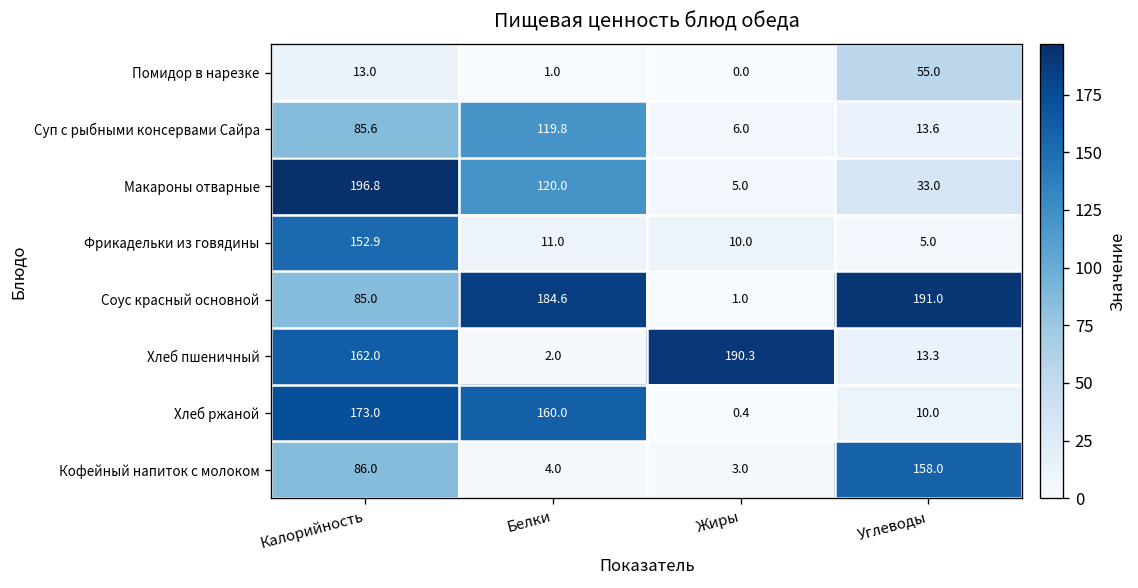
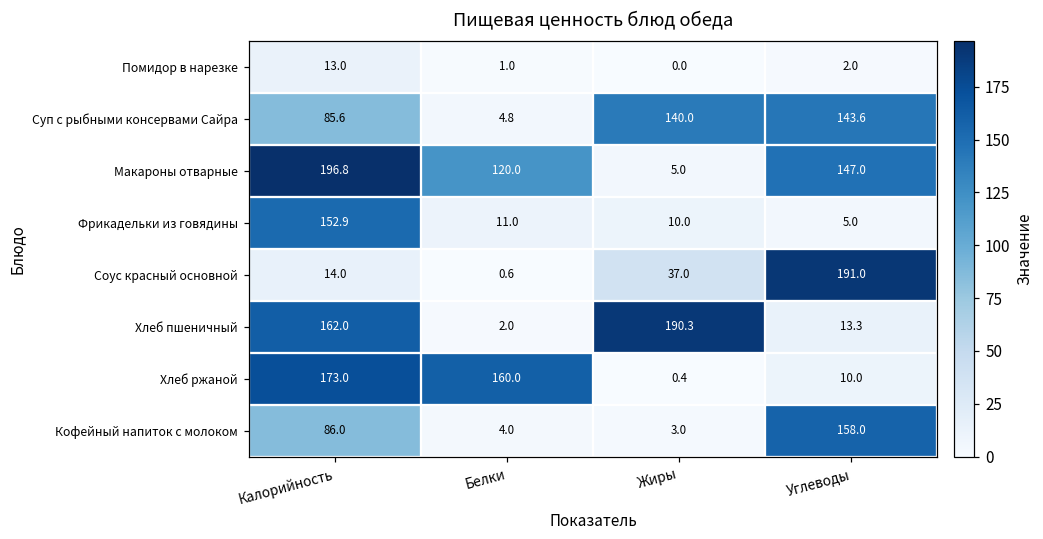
  {
    "Помидор в нарезке": {
      "Калорийность": 13.0,
      "Белки": 1.0,
      "Жиры": 0.0,
-     "Углеводы": 55.0
+     "Углеводы": 2.0
    },
    "Суп с рыбными консервами Сайра": {
      "Калорийность": 85.6,
-     "Белки": 119.8,
-     "Жиры": 6.0,
-     "Углеводы": 13.6
+     "Белки": 4.8,
+     "Жиры": 140.0,
+     "Углеводы": 143.6
    },
    "Макароны отварные": {
      "Калорийность": 196.8,
      "Белки": 120.0,
      "Жиры": 5.0,
-     "Углеводы": 33.0
+     "Углеводы": 147.0
    },
    "Фрикадельки из говядины": {
      "Калорийность": 152.9,
      "Белки": 11.0,
      "Жиры": 10.0,
      "Углеводы": 5.0
    },
    "Соус красный основной": {
-     "Калорийность": 85.0,
-     "Белки": 184.6,
-     "Жиры": 1.0,
+     "Калорийность": 14.0,
+     "Белки": 0.6,
+     "Жиры": 37.0,
      "Углеводы": 191.0
    },
    "Хлеб пшеничный": {
      "Калорийность": 162.0,
      "Белки": 2.0,
      "Жиры": 190.3,
      "Углеводы": 13.3
    },
    "Хлеб ржаной": {
      "Калорийность": 173.0,
      "Белки": 160.0,
      "Жиры": 0.4,
      "Углеводы": 10.0
    },
    "Кофейный напиток с молоком": {
      "Калорийность": 86.0,
      "Белки": 4.0,
      "Жиры": 3.0,
      "Углеводы": 158.0
    }
  }
